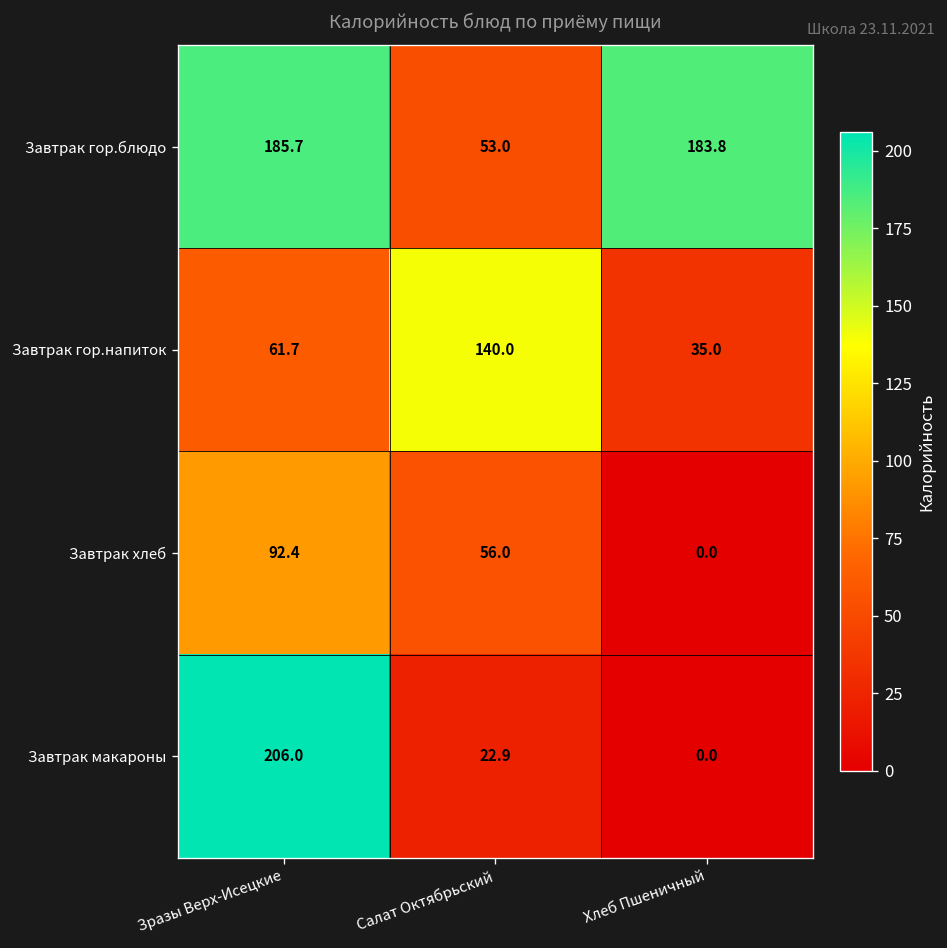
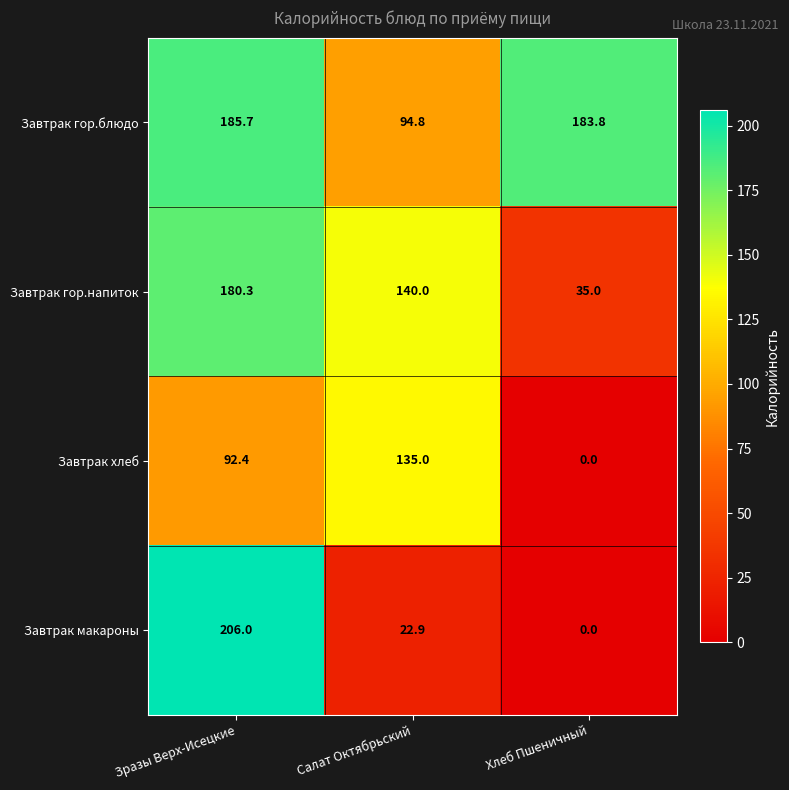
  {
    "Завтрак гор.блюдо": {
      "Зразы Верх-Исецкие": 185.7,
-     "Салат Октябрьский": 53.0,
+     "Салат Октябрьский": 94.8,
      "Хлеб Пшеничный": 183.8
    },
    "Завтрак гор.напиток": {
-     "Зразы Верх-Исецкие": 61.7,
+     "Зразы Верх-Исецкие": 180.3,
      "Салат Октябрьский": 140.0,
      "Хлеб Пшеничный": 35.0
    },
    "Завтрак хлеб": {
      "Зразы Верх-Исецкие": 92.4,
-     "Салат Октябрьский": 56.0,
+     "Салат Октябрьский": 135.0,
      "Хлеб Пшеничный": 0.0
    },
    "Завтрак макароны": {
      "Зразы Верх-Исецкие": 206.0,
      "Салат Октябрьский": 22.9,
      "Хлеб Пшеничный": 0.0
    }
  }
